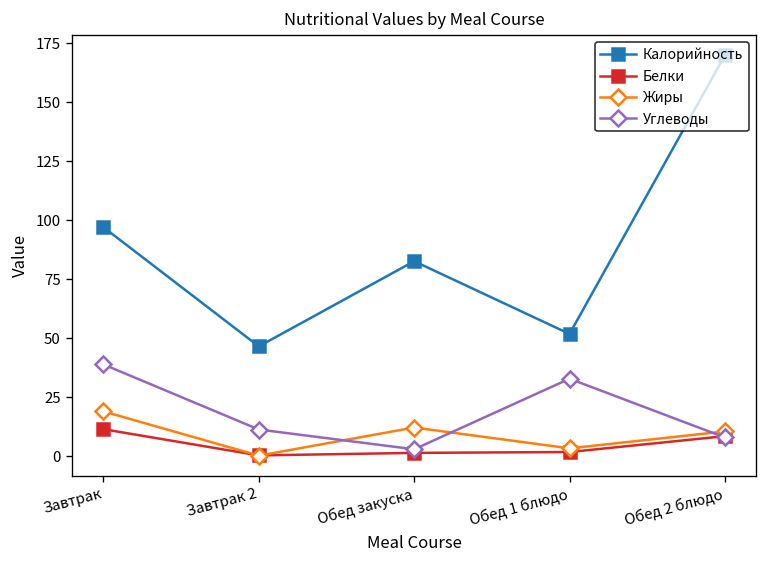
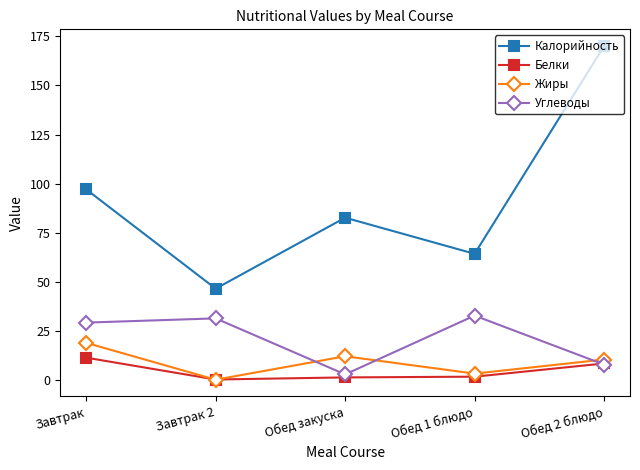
  {
    "Калорийность": {
      "Завтрак": 97,
      "Завтрак 2": 47,
      "Обед закуска": 83,
-     "Обед 1 блюдо": 52
+     "Обед 1 блюдо": 64
    },
    "Белки": {
      "Завтрак": 12,
      "Обед закуска": 1,
      "Обед 1 блюдо": 2
    },
    "Жиры": {
      "Завтрак": 19,
      "Обед закуска": 12,
      "Обед 1 блюдо": 3,
      "Обед 2 блюдо": 11
    },
    "Углеводы": {
-     "Завтрак": 39,
-     "Завтрак 2": 11,
+     "Завтрак": 29,
+     "Завтрак 2": 31,
      "Обед закуска": 3,
      "Обед 1 блюдо": 33
    }
  }
